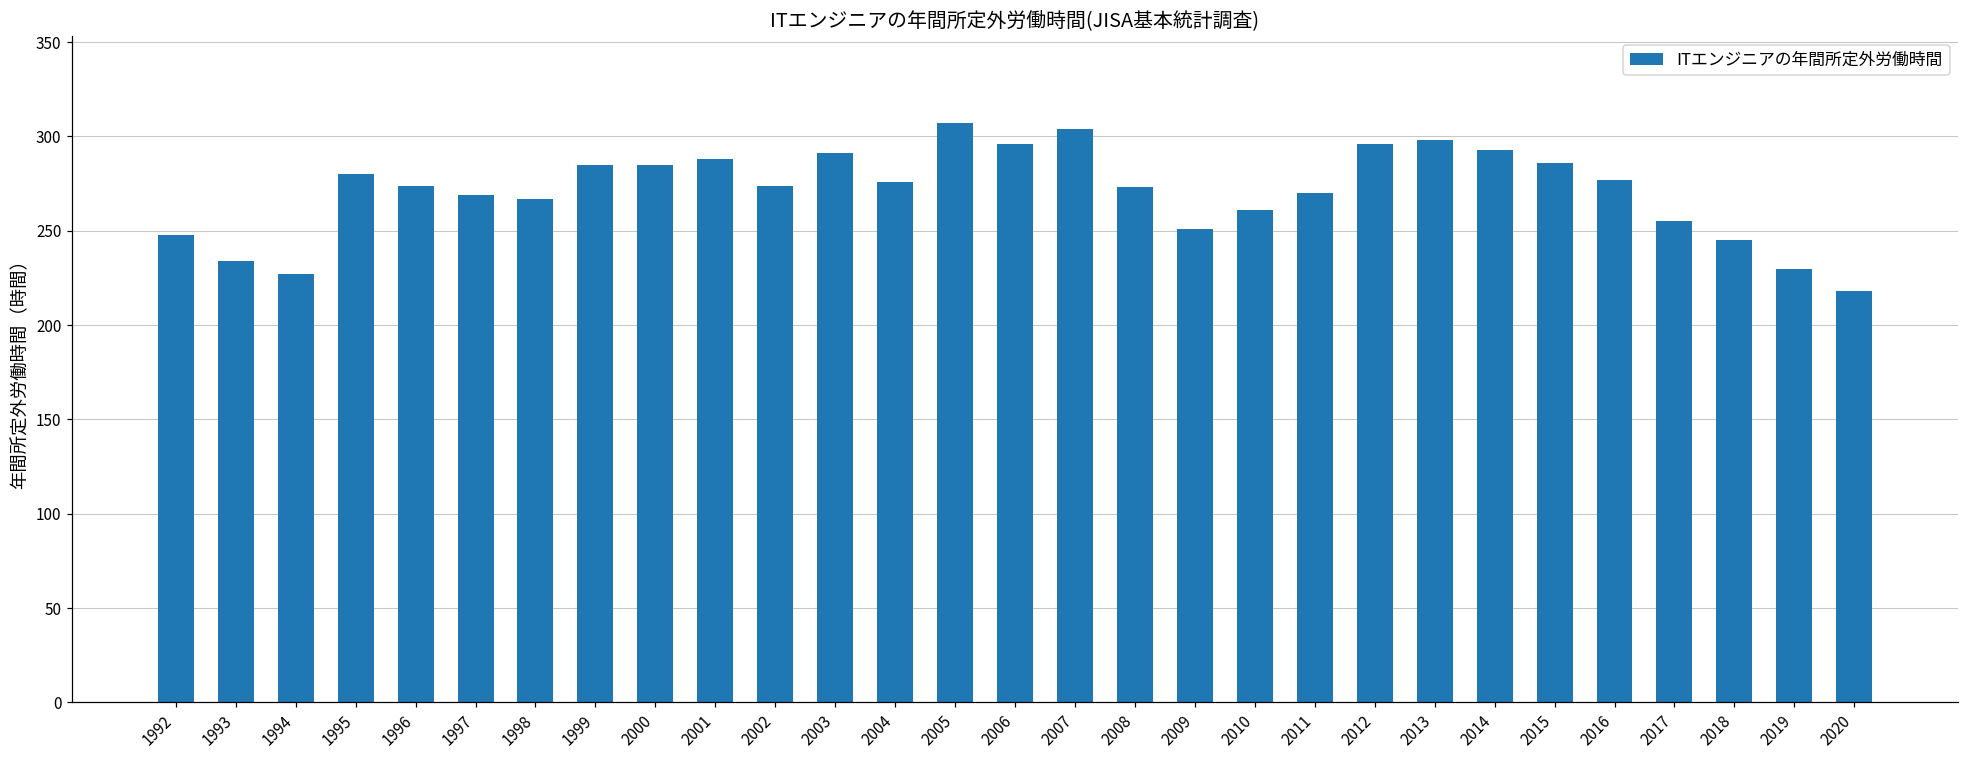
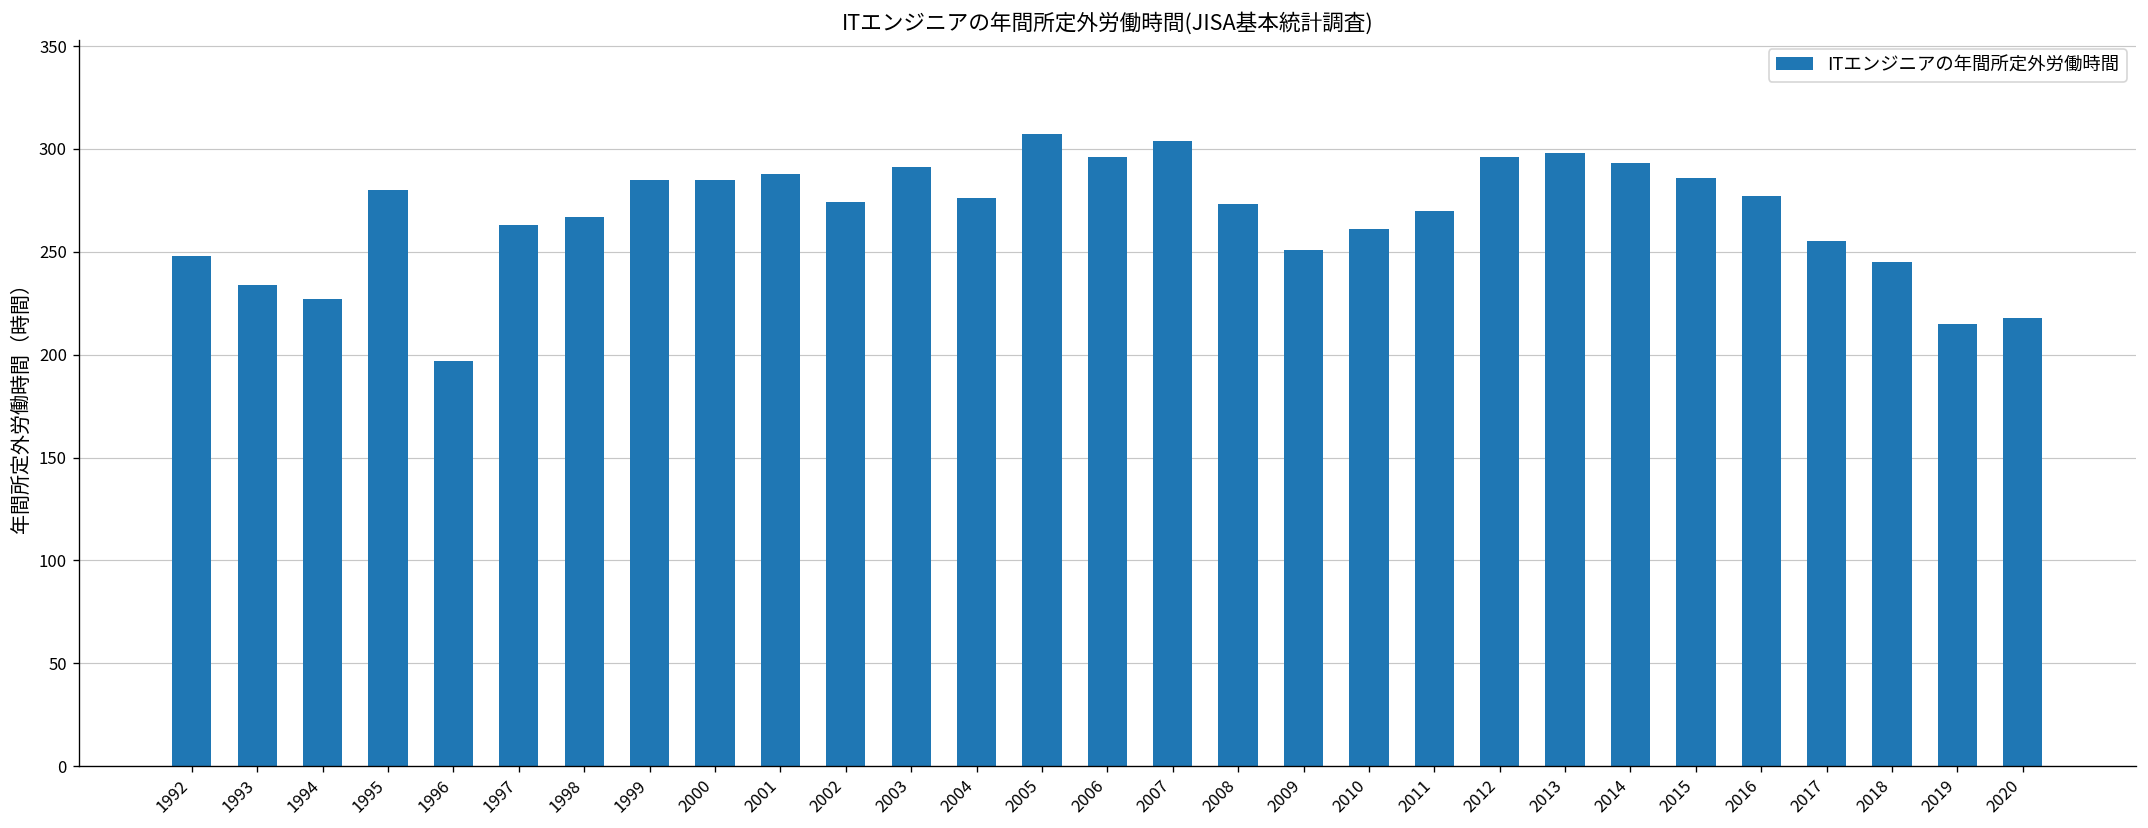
  {
    "1992": 248,
    "1993": 234,
    "1994": 227,
    "1995": 280,
-   "1996": 274,
-   "1997": 269,
+   "1996": 197,
+   "1997": 263,
    "1998": 267,
    "1999": 285,
    "2000": 285,
    "2001": 288,
    "2002": 274,
    "2003": 291,
    "2004": 276,
    "2005": 307,
    "2006": 296,
    "2007": 304,
    "2008": 273,
    "2009": 251,
    "2010": 261,
    "2011": 270,
    "2012": 296,
    "2013": 298,
    "2014": 293,
    "2015": 286,
    "2016": 277,
    "2017": 255,
    "2018": 245,
-   "2019": 230,
+   "2019": 215,
    "2020": 218
  }
